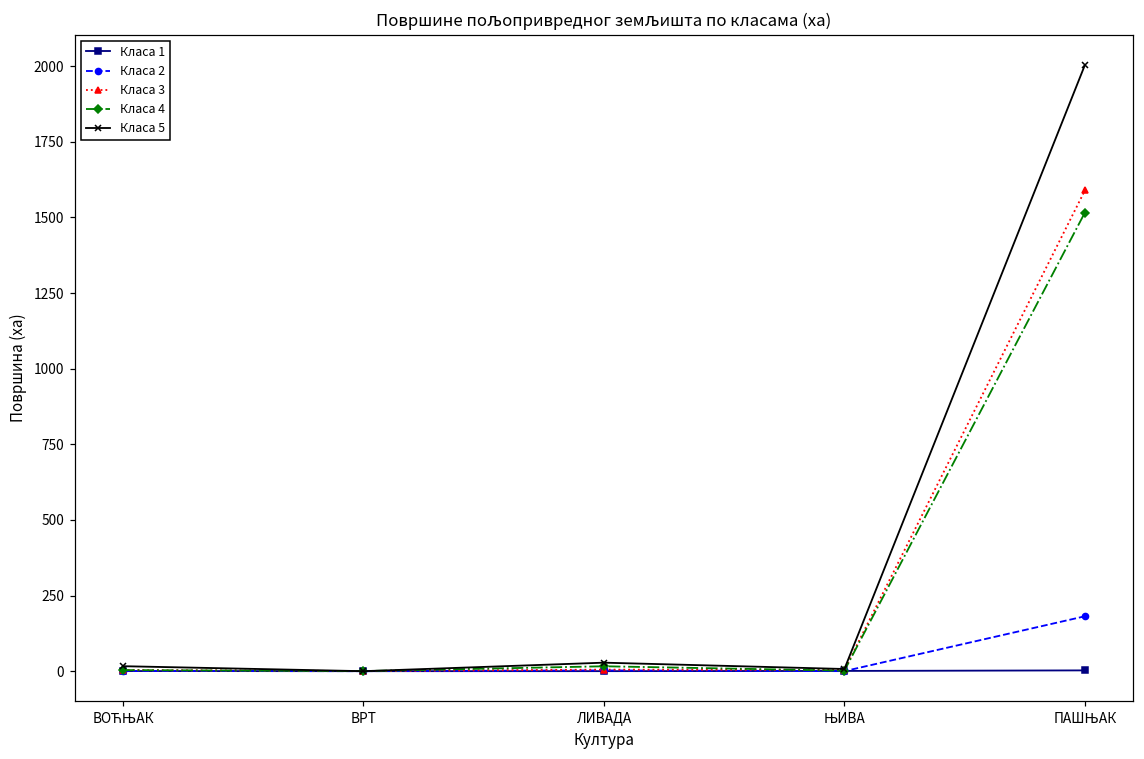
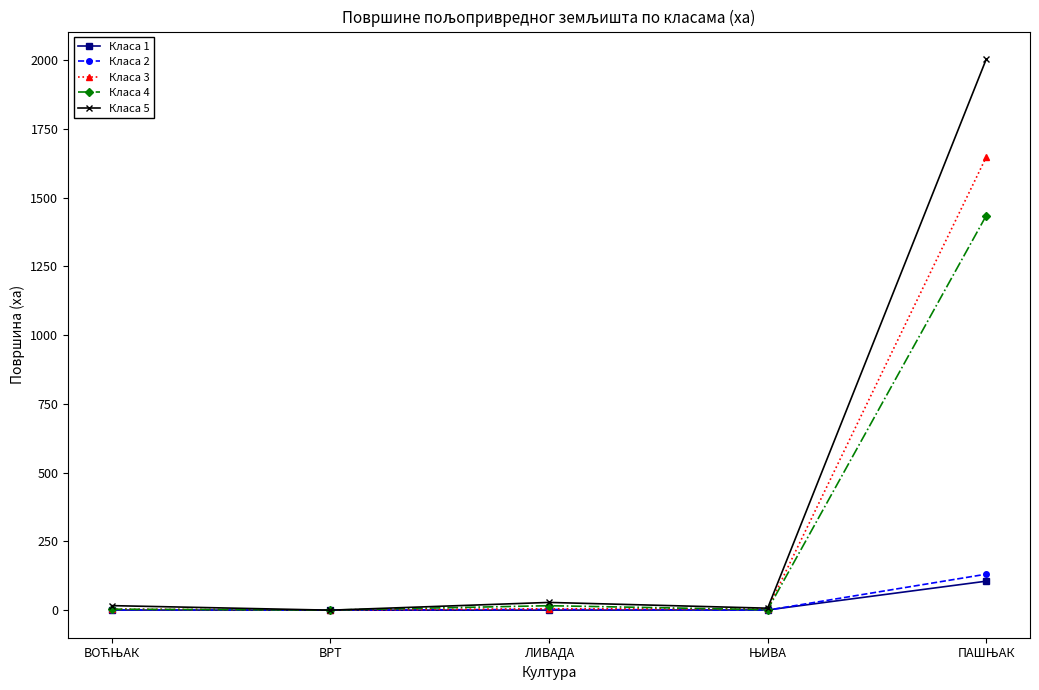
  {
    "Класа 1": {
-     "ПАШЊАК": 0
+     "ПАШЊАК": 110
    },
    "Класа 2": {
-     "ПАШЊАК": 180
+     "ПАШЊАК": 130
    },
    "Класа 3": {
-     "ПАШЊАК": 1590
+     "ПАШЊАК": 1650
    },
    "Класа 4": {
      "ЛИВАДА": 20,
-     "ПАШЊАК": 1520
+     "ПАШЊАК": 1440
    },
    "Класа 5": {
      "ВОЋЊАК": 20,
      "ЛИВАДА": 30,
      "ПАШЊАК": 2000
    }
  }
